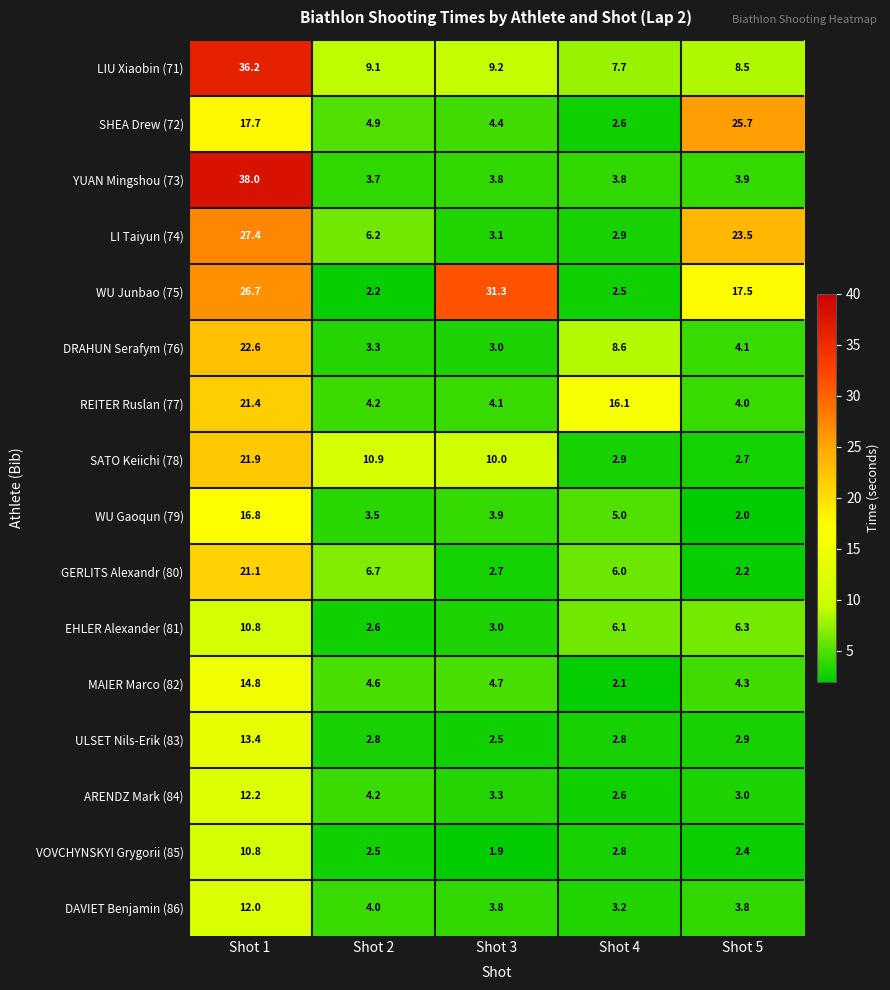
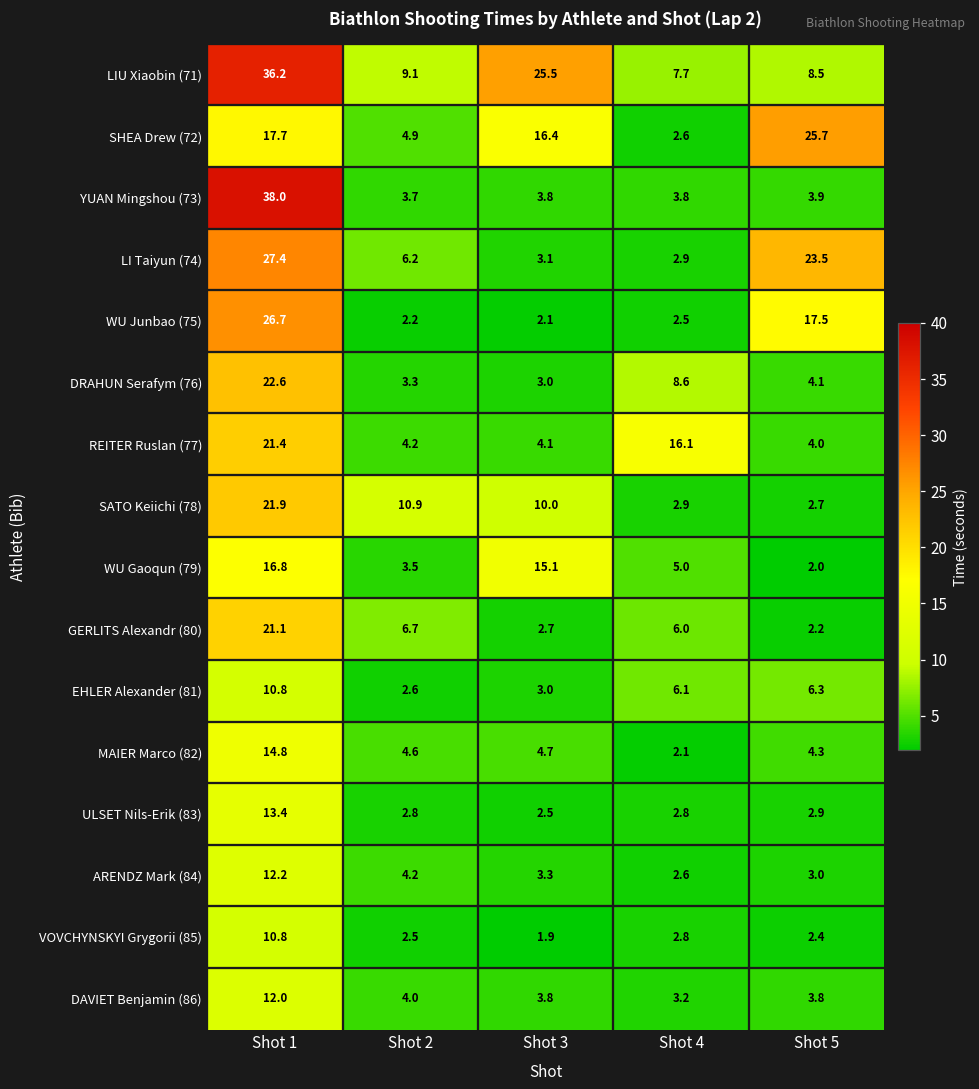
  {
    "LIU Xiaobin (71)": {
      "Shot 1": 36.2,
      "Shot 2": 9.1,
-     "Shot 3": 9.2,
+     "Shot 3": 25.5,
      "Shot 4": 7.7,
      "Shot 5": 8.5
    },
    "SHEA Drew (72)": {
      "Shot 1": 17.7,
      "Shot 2": 4.9,
-     "Shot 3": 4.4,
+     "Shot 3": 16.4,
      "Shot 4": 2.6,
      "Shot 5": 25.7
    },
    "YUAN Mingshou (73)": {
      "Shot 1": 38.0,
      "Shot 2": 3.7,
      "Shot 3": 3.8,
      "Shot 4": 3.8,
      "Shot 5": 3.9
    },
    "LI Taiyun (74)": {
      "Shot 1": 27.4,
      "Shot 2": 6.2,
      "Shot 3": 3.1,
      "Shot 4": 2.9,
      "Shot 5": 23.5
    },
    "WU Junbao (75)": {
      "Shot 1": 26.7,
      "Shot 2": 2.2,
-     "Shot 3": 31.3,
+     "Shot 3": 2.1,
      "Shot 4": 2.5,
      "Shot 5": 17.5
    },
    "DRAHUN Serafym (76)": {
      "Shot 1": 22.6,
      "Shot 2": 3.3,
      "Shot 3": 3.0,
      "Shot 4": 8.6,
      "Shot 5": 4.1
    },
    "REITER Ruslan (77)": {
      "Shot 1": 21.4,
      "Shot 2": 4.2,
      "Shot 3": 4.1,
      "Shot 4": 16.1,
      "Shot 5": 4.0
    },
    "SATO Keiichi (78)": {
      "Shot 1": 21.9,
      "Shot 2": 10.9,
      "Shot 3": 10.0,
      "Shot 4": 2.9,
      "Shot 5": 2.7
    },
    "WU Gaoqun (79)": {
      "Shot 1": 16.8,
      "Shot 2": 3.5,
-     "Shot 3": 3.9,
+     "Shot 3": 15.1,
      "Shot 4": 5.0,
      "Shot 5": 2.0
    },
    "GERLITS Alexandr (80)": {
      "Shot 1": 21.1,
      "Shot 2": 6.7,
      "Shot 3": 2.7,
      "Shot 4": 6.0,
      "Shot 5": 2.2
    },
    "EHLER Alexander (81)": {
      "Shot 1": 10.8,
      "Shot 2": 2.6,
      "Shot 3": 3.0,
      "Shot 4": 6.1,
      "Shot 5": 6.3
    },
    "MAIER Marco (82)": {
      "Shot 1": 14.8,
      "Shot 2": 4.6,
      "Shot 3": 4.7,
      "Shot 4": 2.1,
      "Shot 5": 4.3
    },
    "ULSET Nils-Erik (83)": {
      "Shot 1": 13.4,
      "Shot 2": 2.8,
      "Shot 3": 2.5,
      "Shot 4": 2.8,
      "Shot 5": 2.9
    },
    "ARENDZ Mark (84)": {
      "Shot 1": 12.2,
      "Shot 2": 4.2,
      "Shot 3": 3.3,
      "Shot 4": 2.6,
      "Shot 5": 3.0
    },
    "VOVCHYNSKYI Grygorii (85)": {
      "Shot 1": 10.8,
      "Shot 2": 2.5,
      "Shot 3": 1.9,
      "Shot 4": 2.8,
      "Shot 5": 2.4
    },
    "DAVIET Benjamin (86)": {
      "Shot 1": 12.0,
      "Shot 2": 4.0,
      "Shot 3": 3.8,
      "Shot 4": 3.2,
      "Shot 5": 3.8
    }
  }
